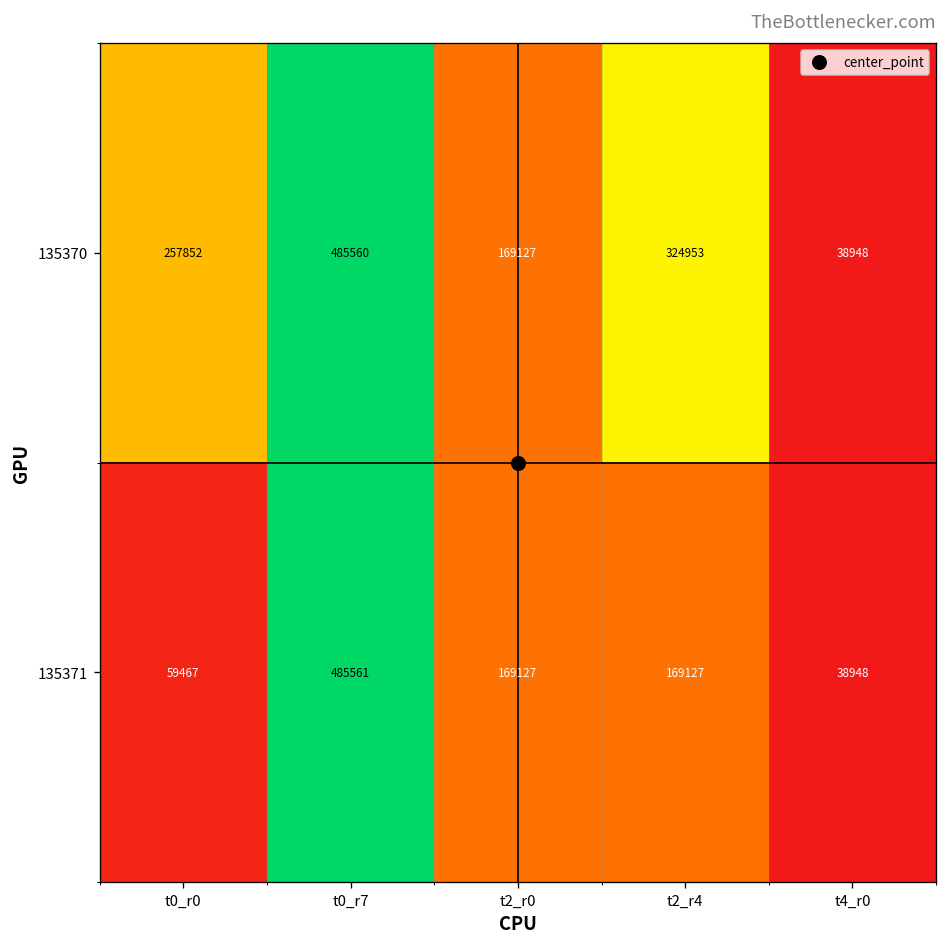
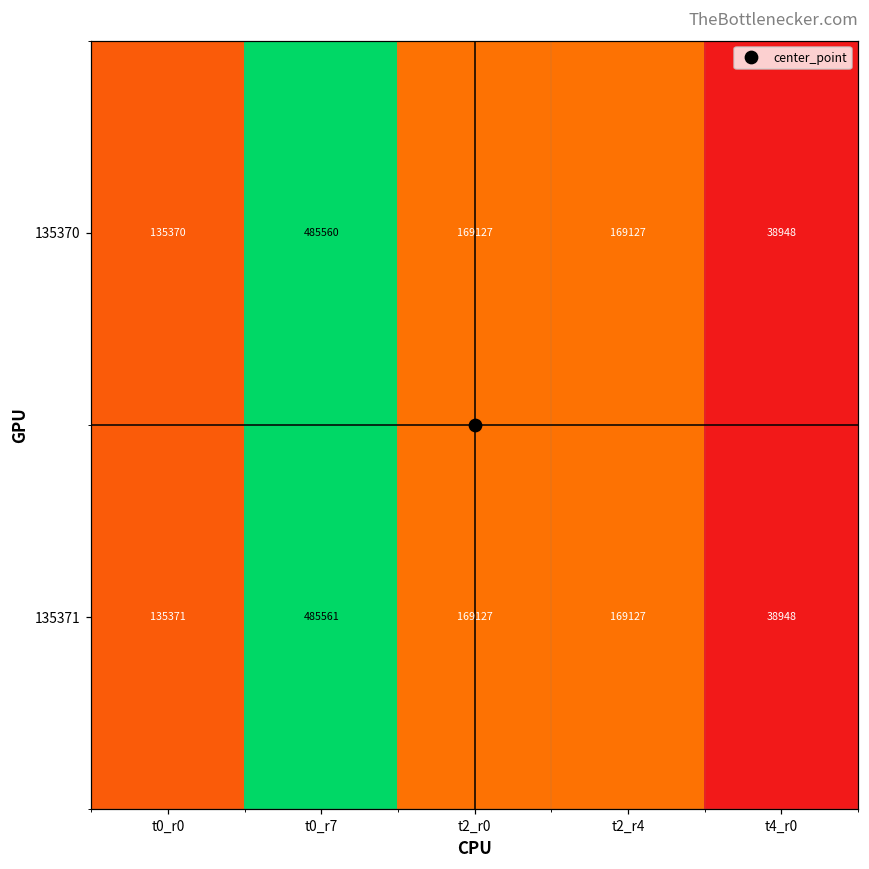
  {
    "135370": {
-     "t0_r0": 257852,
+     "t0_r0": 135370,
      "t0_r7": 485560,
      "t2_r0": 169127,
-     "t2_r4": 324953,
+     "t2_r4": 169127,
      "t4_r0": 38948
    },
    "135371": {
-     "t0_r0": 59467,
+     "t0_r0": 135371,
      "t0_r7": 485561,
      "t2_r0": 169127,
      "t2_r4": 169127,
      "t4_r0": 38948
    }
  }
